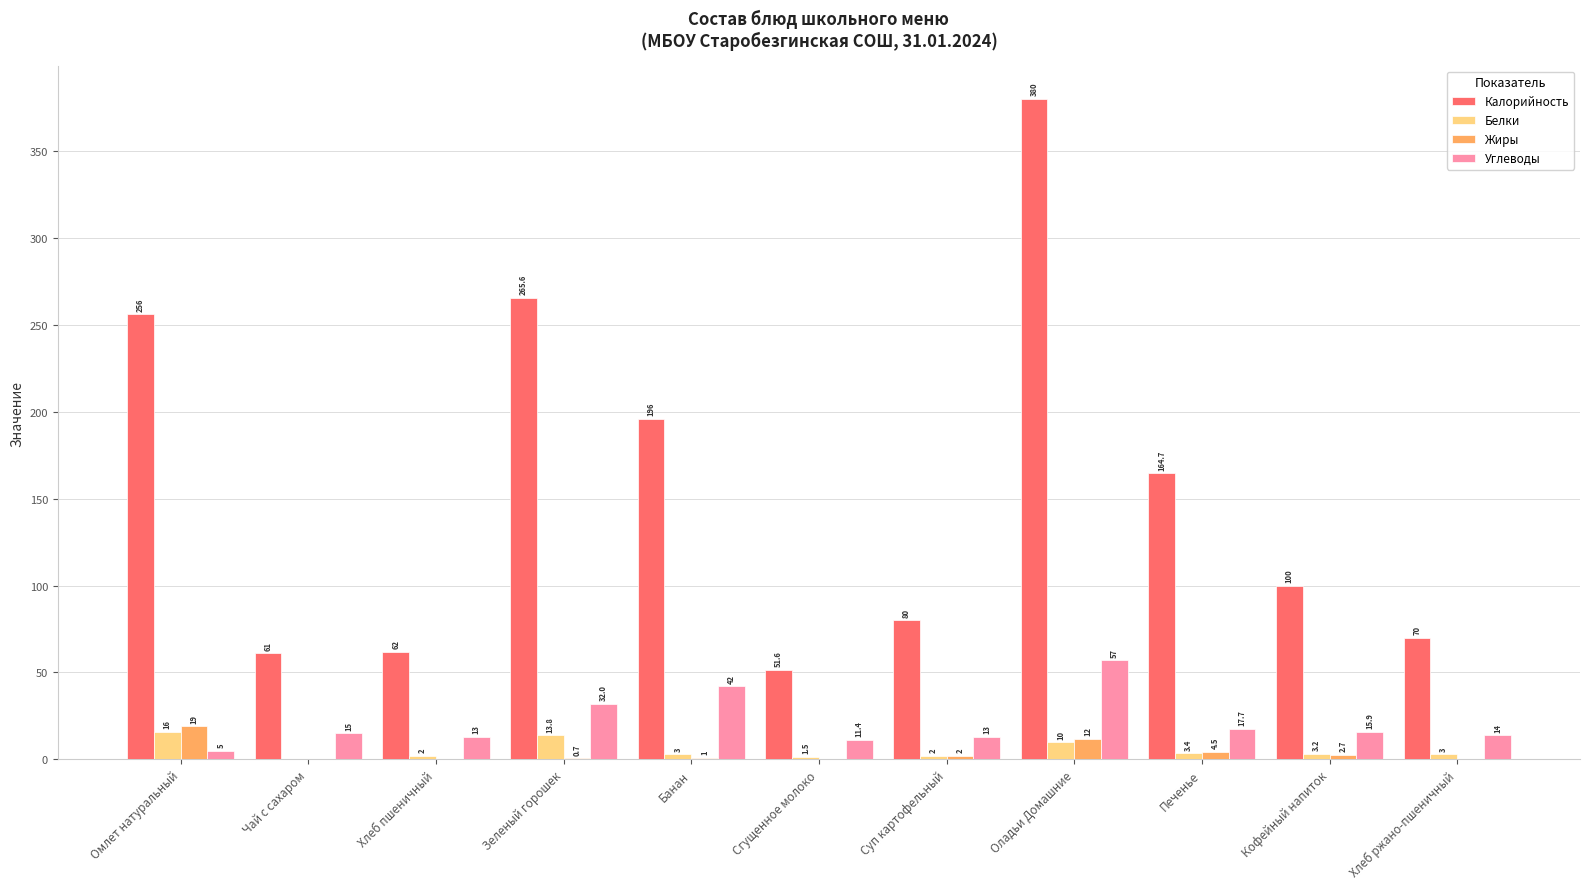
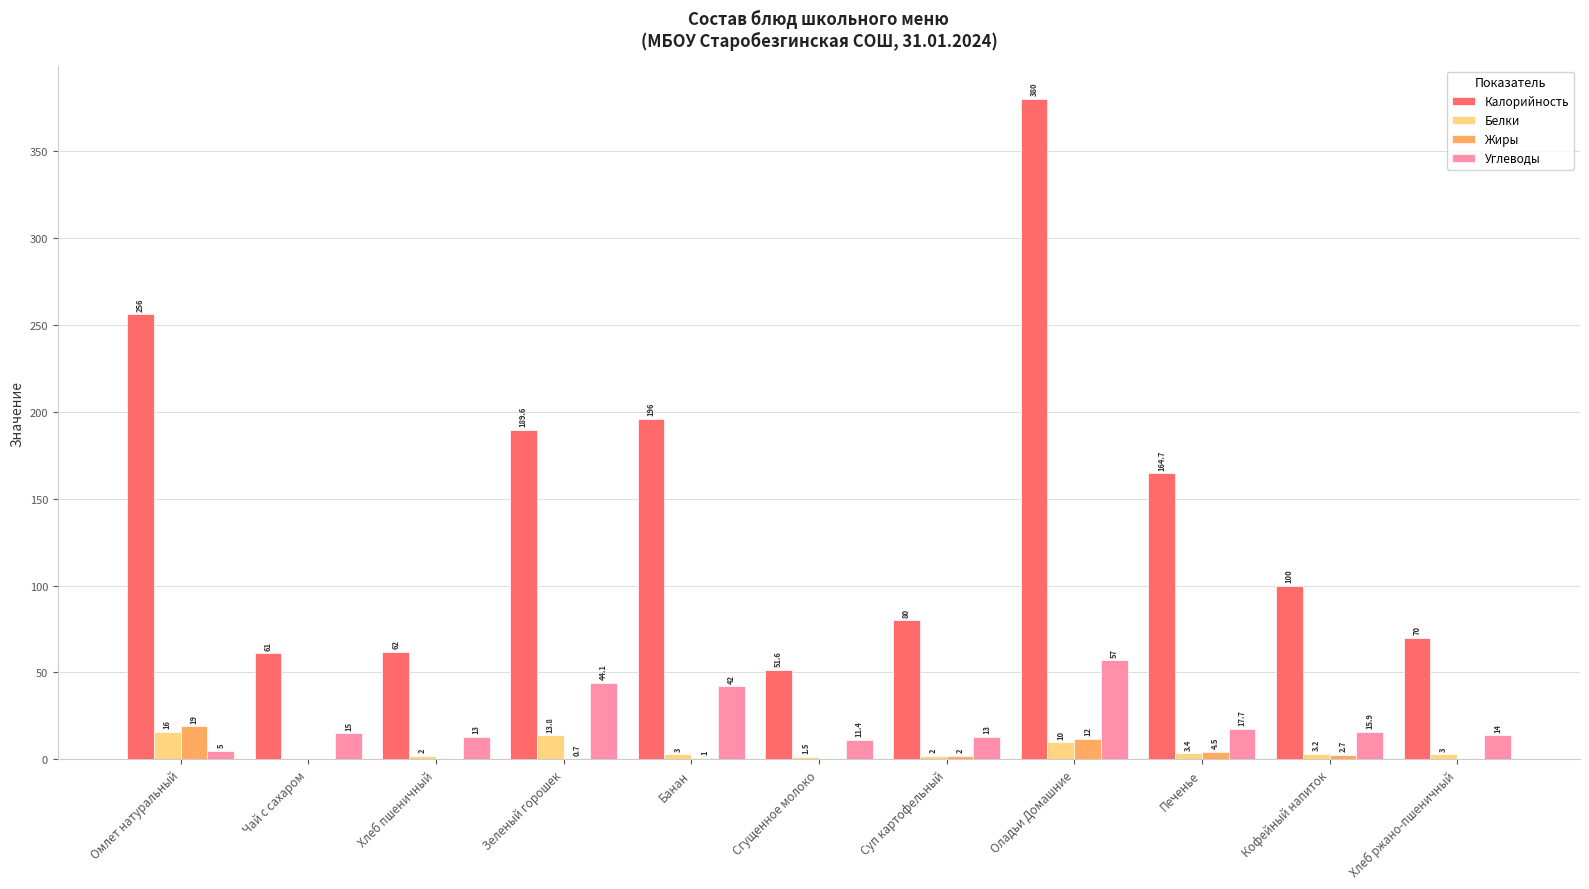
  {
    "Калорийность": {
      "Омлет натуральный": 256,
      "Чай с сахаром": 61,
      "Хлеб пшеничный": 62,
-     "Зеленый горошек": 265.6,
+     "Зеленый горошек": 189.6,
      "Банан": 196,
      "Сгущенное молоко": 51.6,
      "Суп картофельный": 80,
      "Оладьи Домашние": 380,
      "Печенье": 164.7,
      "Кофейный напиток": 100,
      "Хлеб ржано-пшеничный": 70
    },
    "Углеводы": {
      "Омлет натуральный": 5,
      "Чай с сахаром": 15,
      "Хлеб пшеничный": 13,
-     "Зеленый горошек": 32.0,
+     "Зеленый горошек": 44.1,
      "Банан": 42,
      "Сгущенное молоко": 11.4,
      "Суп картофельный": 13,
      "Оладьи Домашние": 57,
      "Печенье": 17.7,
      "Кофейный напиток": 15.9,
      "Хлеб ржано-пшеничный": 14
    }
  }
